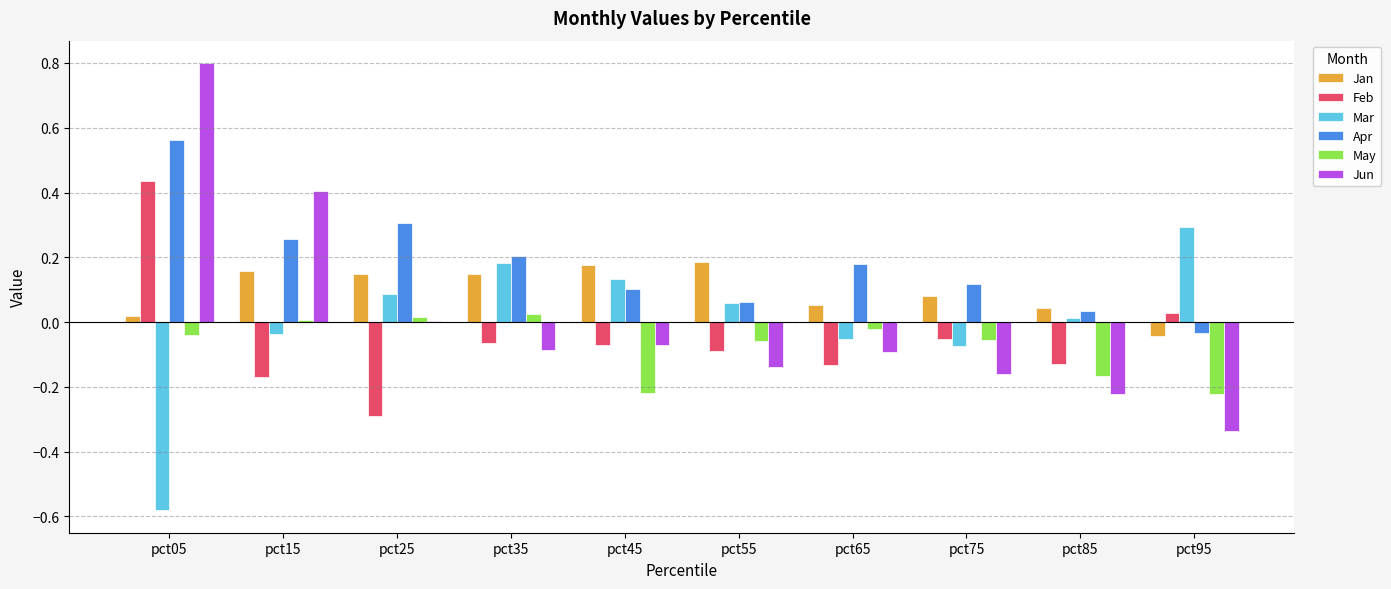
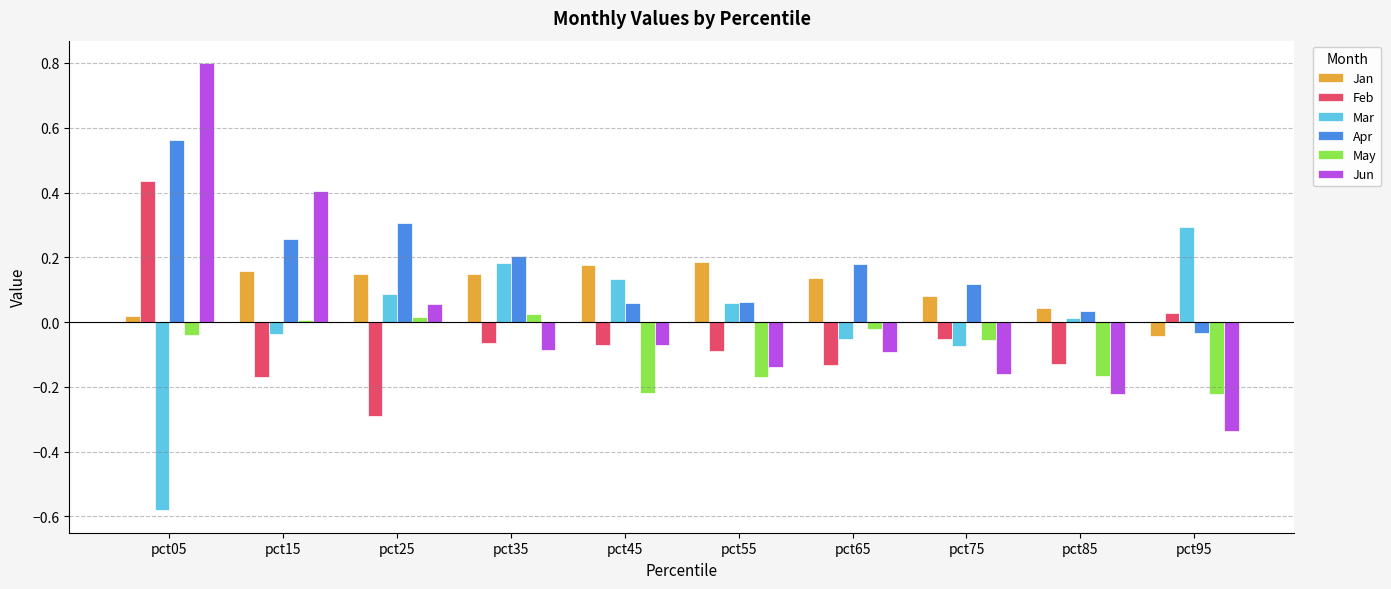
  {
    "Jan": {
      "pct05": 0.02,
      "pct15": 0.16,
      "pct25": 0.15,
      "pct35": 0.15,
      "pct45": 0.18,
      "pct55": 0.19,
-     "pct65": 0.05,
+     "pct65": 0.14,
      "pct75": 0.08,
      "pct85": 0.04,
      "pct95": -0.04
    },
    "Feb": {
      "pct05": 0.44,
      "pct15": -0.17,
      "pct25": -0.29,
      "pct35": -0.06,
      "pct45": -0.07,
      "pct55": -0.09,
      "pct65": -0.13,
      "pct75": -0.05,
      "pct85": -0.13,
      "pct95": 0.03
    },
    "Mar": {
      "pct05": -0.58,
      "pct15": -0.04,
      "pct25": 0.09,
      "pct35": 0.18,
      "pct45": 0.13,
      "pct55": 0.06,
      "pct65": -0.05,
      "pct75": -0.07,
      "pct85": 0.01,
      "pct95": 0.29
    },
    "Apr": {
      "pct05": 0.56,
      "pct15": 0.26,
      "pct25": 0.31,
      "pct35": 0.20,
-     "pct45": 0.10,
+     "pct45": 0.06,
      "pct55": 0.06,
      "pct65": 0.18,
      "pct75": 0.12,
      "pct85": 0.04,
      "pct95": -0.03
    },
    "May": {
      "pct05": -0.04,
      "pct25": 0.02,
      "pct35": 0.02,
      "pct45": -0.22,
-     "pct55": -0.06,
+     "pct55": -0.17,
      "pct65": -0.02,
      "pct75": -0.06,
      "pct85": -0.17,
      "pct95": -0.22
    },
    "Jun": {
      "pct05": 0.80,
      "pct15": 0.40,
-     "pct25": 0.00,
+     "pct25": 0.06,
      "pct35": -0.09,
      "pct45": -0.07,
      "pct55": -0.14,
      "pct65": -0.09,
      "pct75": -0.16,
      "pct85": -0.22,
      "pct95": -0.34
    }
  }
